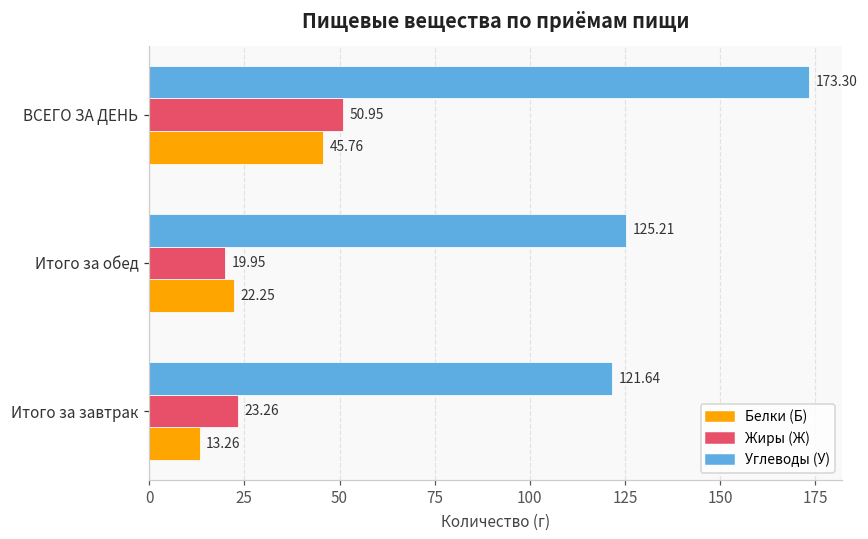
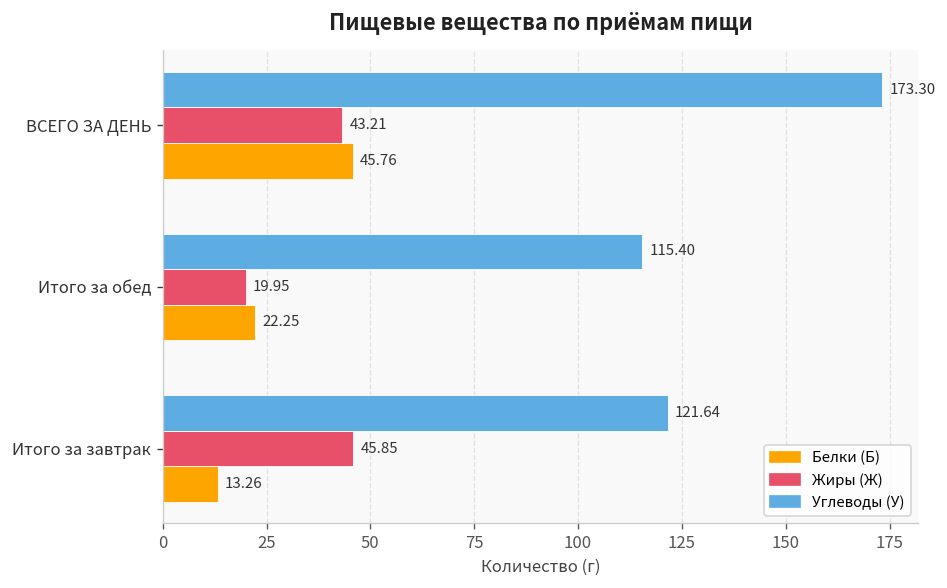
  {
    "Белки (Б)": {
      "ВСЕГО ЗА ДЕНЬ": 45.76,
      "Итого за обед": 22.25,
      "Итого за завтрак": 13.26
    },
    "Жиры (Ж)": {
-     "ВСЕГО ЗА ДЕНЬ": 50.95,
+     "ВСЕГО ЗА ДЕНЬ": 43.21,
      "Итого за обед": 19.95,
-     "Итого за завтрак": 23.26
+     "Итого за завтрак": 45.85
    },
    "Углеводы (У)": {
      "ВСЕГО ЗА ДЕНЬ": 173.30,
-     "Итого за обед": 125.21,
+     "Итого за обед": 115.40,
      "Итого за завтрак": 121.64
    }
  }
